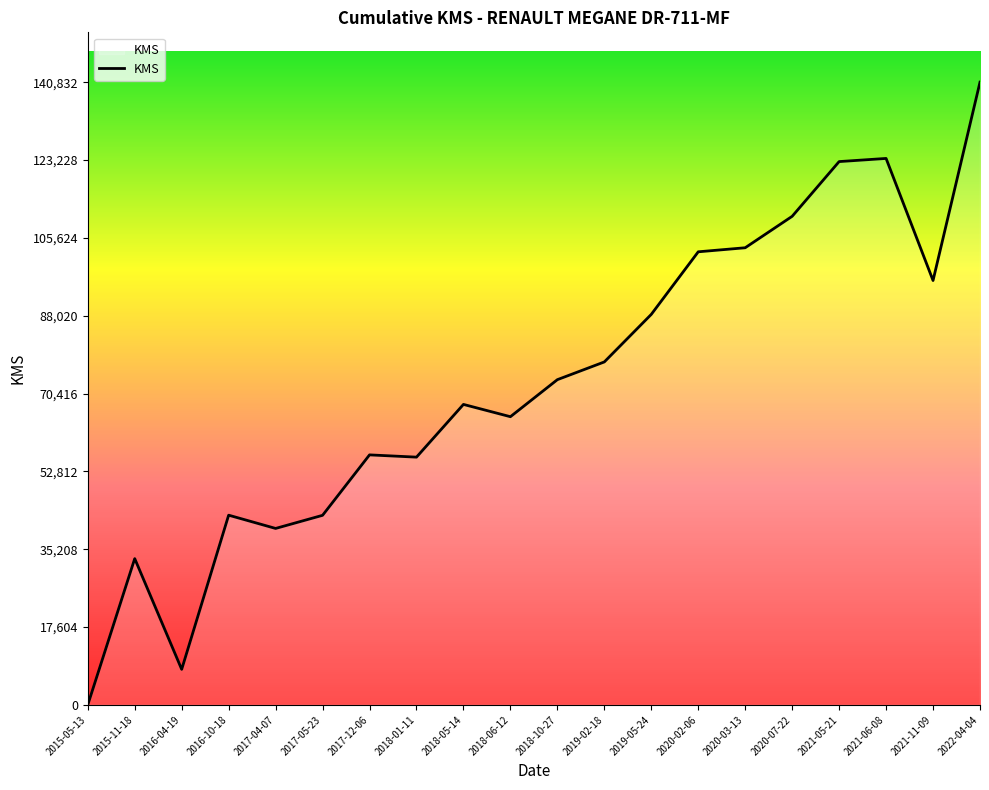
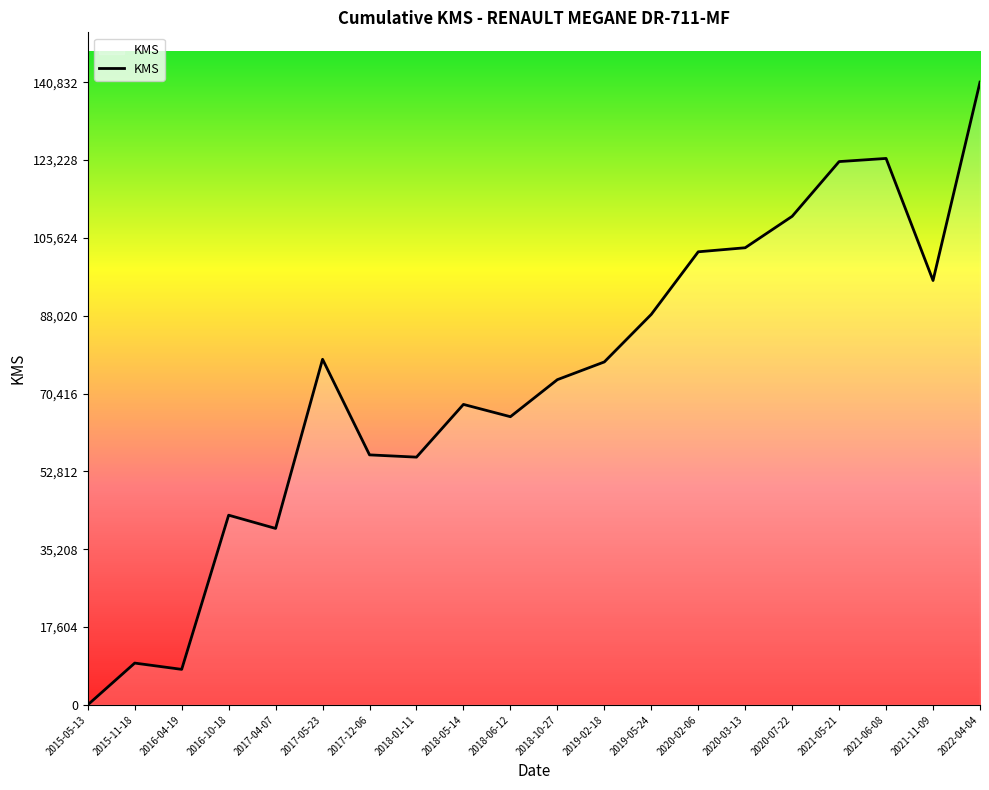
  {
    "2015-05-13": "0",
-   "2015-11-18": "33,000",
+   "2015-11-18": "9,000",
    "2016-04-19": "8,000",
    "2016-10-18": "43,000",
    "2017-04-07": "40,000",
-   "2017-05-23": "43,000",
+   "2017-05-23": "78,000",
    "2017-12-06": "57,000",
    "2018-01-11": "56,000",
    "2018-05-14": "68,000",
    "2018-06-12": "65,000",
    "2018-10-27": "74,000",
    "2019-02-18": "78,000",
    "2019-05-24": "88,000",
    "2020-02-06": "102,000",
    "2020-03-13": "103,000",
    "2020-07-22": "110,000",
    "2021-05-21": "123,000",
    "2021-06-08": "124,000",
    "2021-11-09": "96,000",
    "2022-04-04": "141,000"
  }
